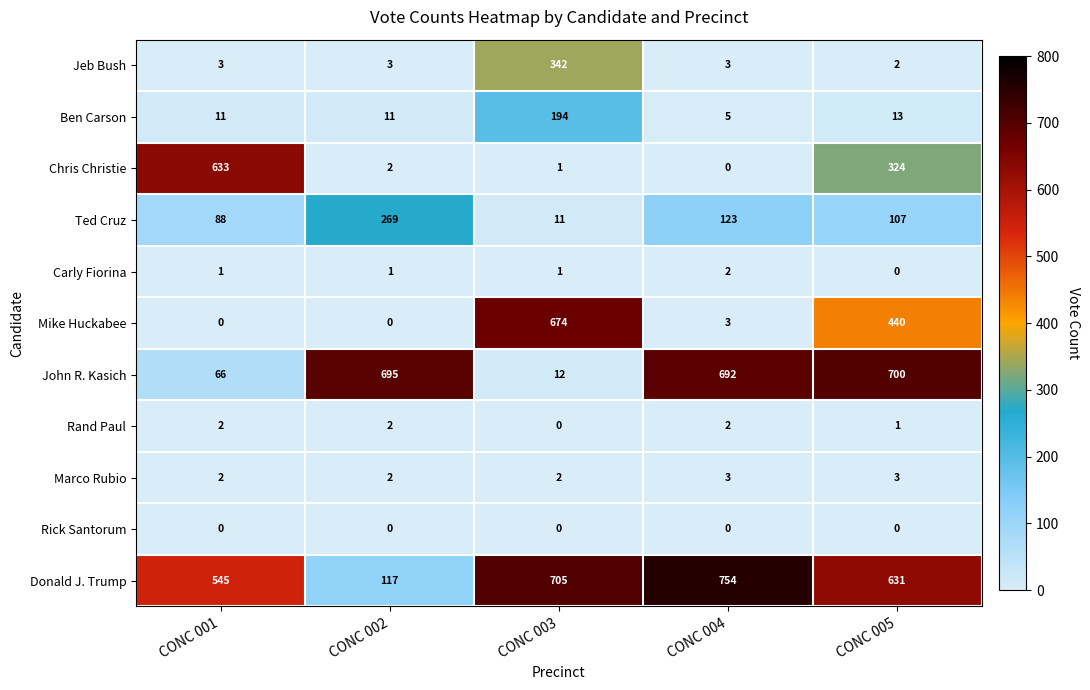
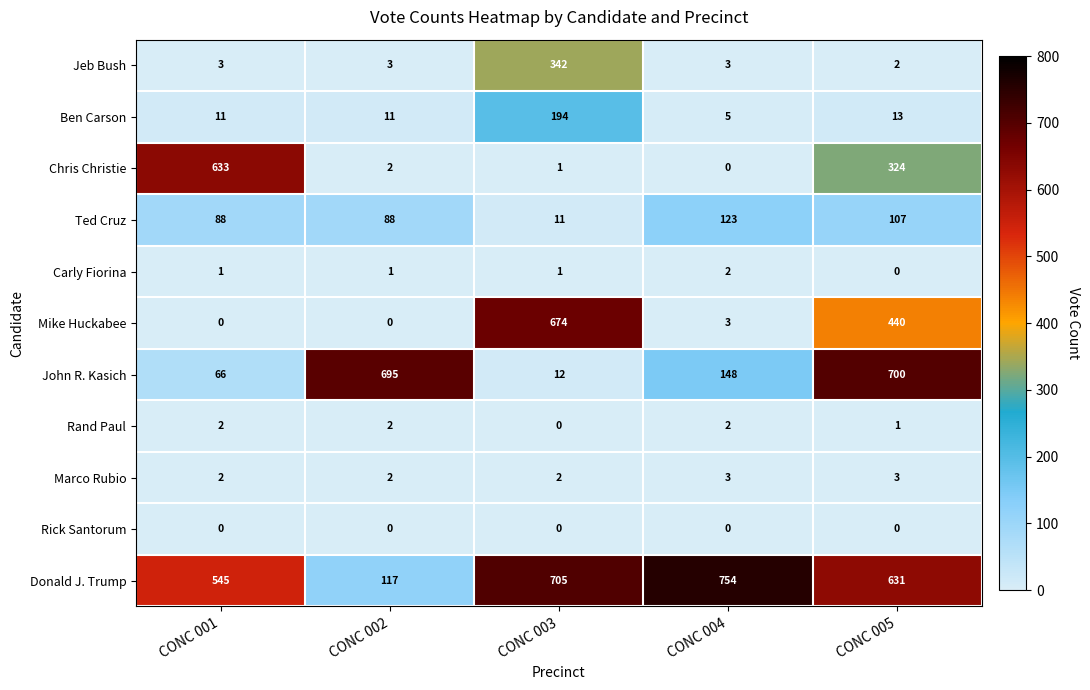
  {
    "Jeb Bush": {
      "CONC 001": 3,
      "CONC 002": 3,
      "CONC 003": 342,
      "CONC 004": 3,
      "CONC 005": 2
    },
    "Ben Carson": {
      "CONC 001": 11,
      "CONC 002": 11,
      "CONC 003": 194,
      "CONC 004": 5,
      "CONC 005": 13
    },
    "Chris Christie": {
      "CONC 001": 633,
      "CONC 002": 2,
      "CONC 003": 1,
      "CONC 004": 0,
      "CONC 005": 324
    },
    "Ted Cruz": {
      "CONC 001": 88,
-     "CONC 002": 269,
+     "CONC 002": 88,
      "CONC 003": 11,
      "CONC 004": 123,
      "CONC 005": 107
    },
    "Carly Fiorina": {
      "CONC 001": 1,
      "CONC 002": 1,
      "CONC 003": 1,
      "CONC 004": 2,
      "CONC 005": 0
    },
    "Mike Huckabee": {
      "CONC 001": 0,
      "CONC 002": 0,
      "CONC 003": 674,
      "CONC 004": 3,
      "CONC 005": 440
    },
    "John R. Kasich": {
      "CONC 001": 66,
      "CONC 002": 695,
      "CONC 003": 12,
-     "CONC 004": 692,
+     "CONC 004": 148,
      "CONC 005": 700
    },
    "Rand Paul": {
      "CONC 001": 2,
      "CONC 002": 2,
      "CONC 003": 0,
      "CONC 004": 2,
      "CONC 005": 1
    },
    "Marco Rubio": {
      "CONC 001": 2,
      "CONC 002": 2,
      "CONC 003": 2,
      "CONC 004": 3,
      "CONC 005": 3
    },
    "Rick Santorum": {
      "CONC 001": 0,
      "CONC 002": 0,
      "CONC 003": 0,
      "CONC 004": 0,
      "CONC 005": 0
    },
    "Donald J. Trump": {
      "CONC 001": 545,
      "CONC 002": 117,
      "CONC 003": 705,
      "CONC 004": 754,
      "CONC 005": 631
    }
  }
